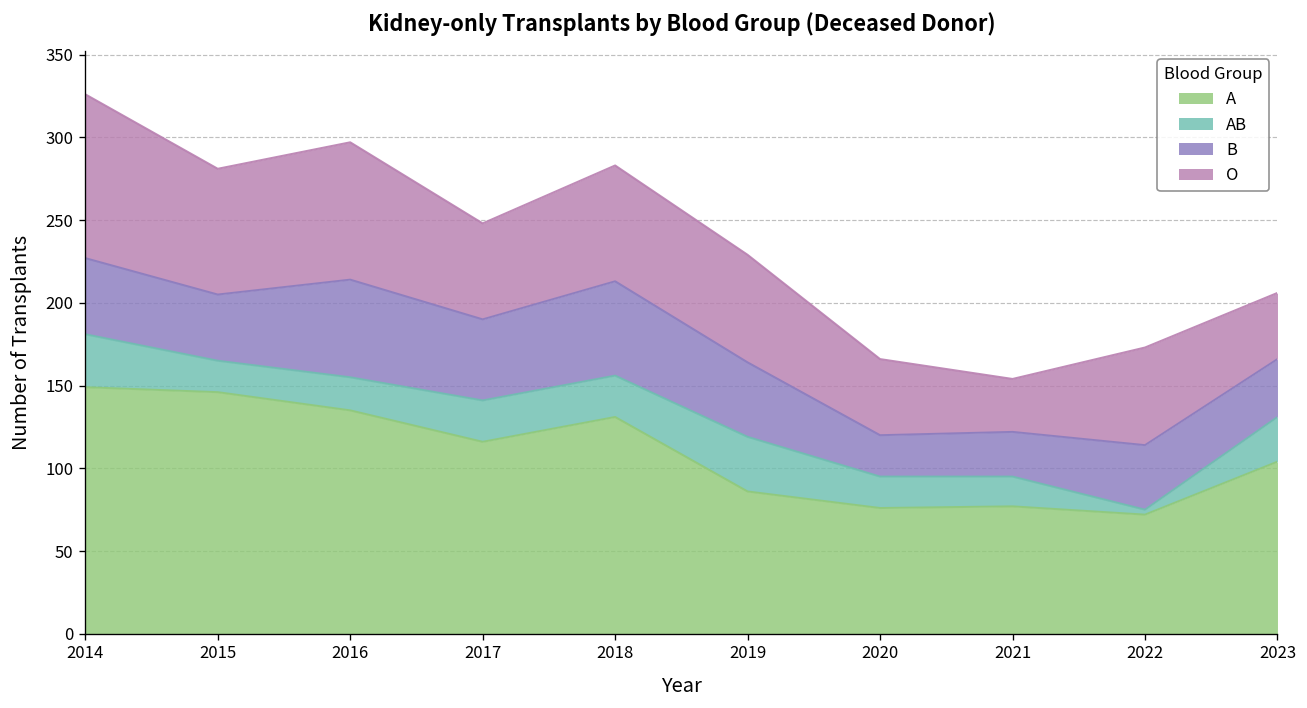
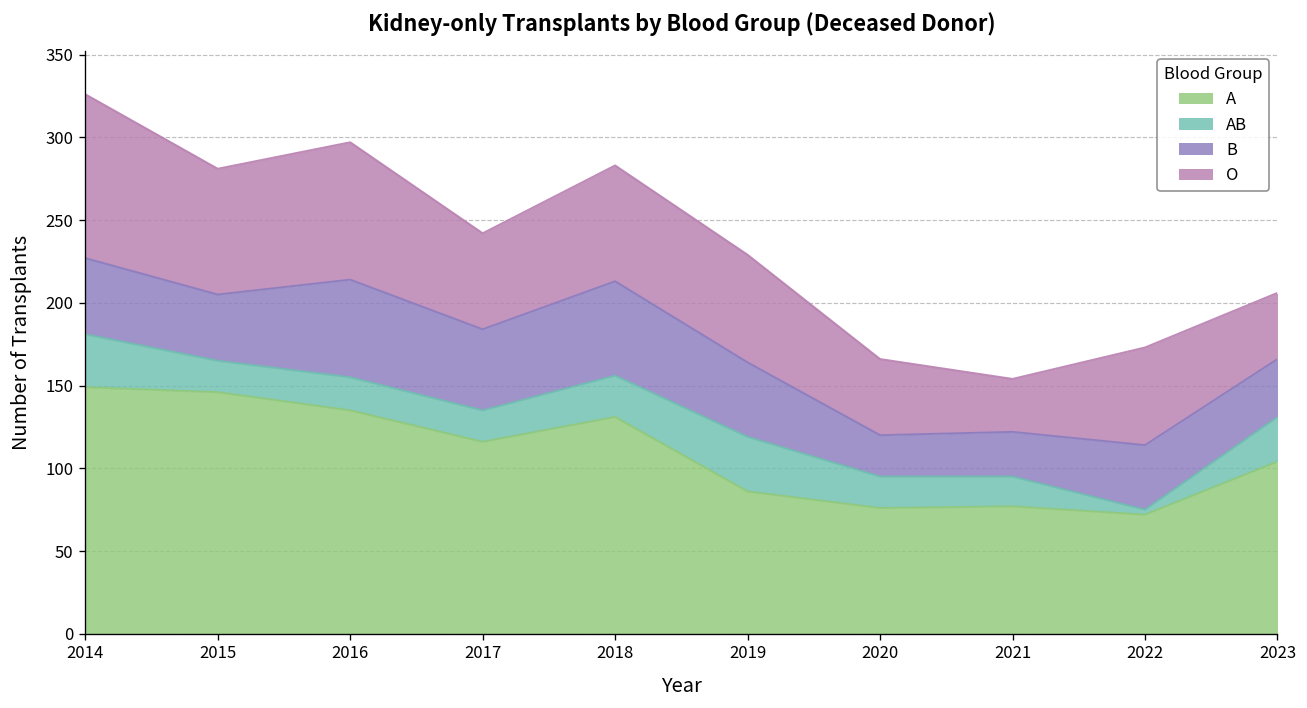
  {
    "A": {
      "2014": 149,
      "2015": 146,
      "2016": 135,
      "2017": 116,
      "2018": 131,
      "2019": 86,
      "2020": 76,
      "2021": 77,
      "2022": 72,
      "2023": 104
    },
    "AB": {
      "2014": 32,
      "2015": 19,
      "2016": 20,
-     "2017": 25,
+     "2017": 19,
      "2018": 25,
      "2019": 33,
      "2020": 19,
      "2021": 18,
      "2022": 3,
      "2023": 27
    }
  }
